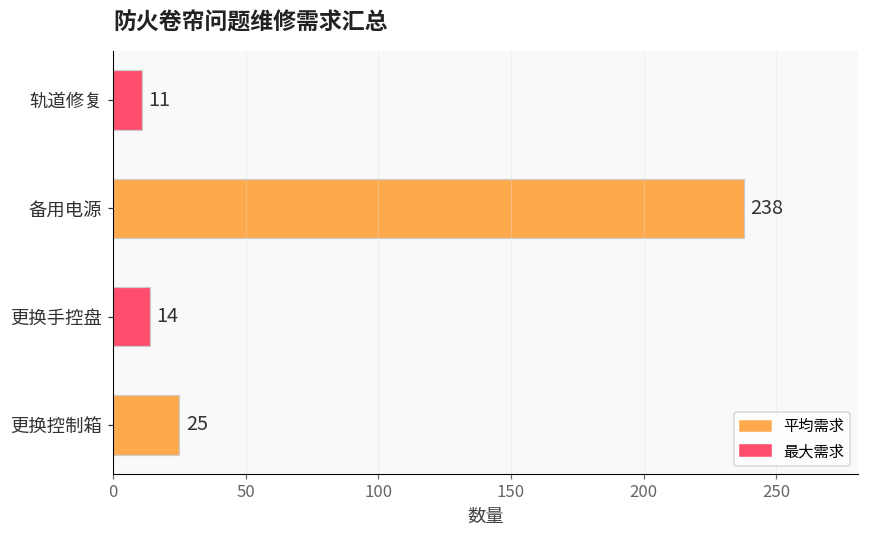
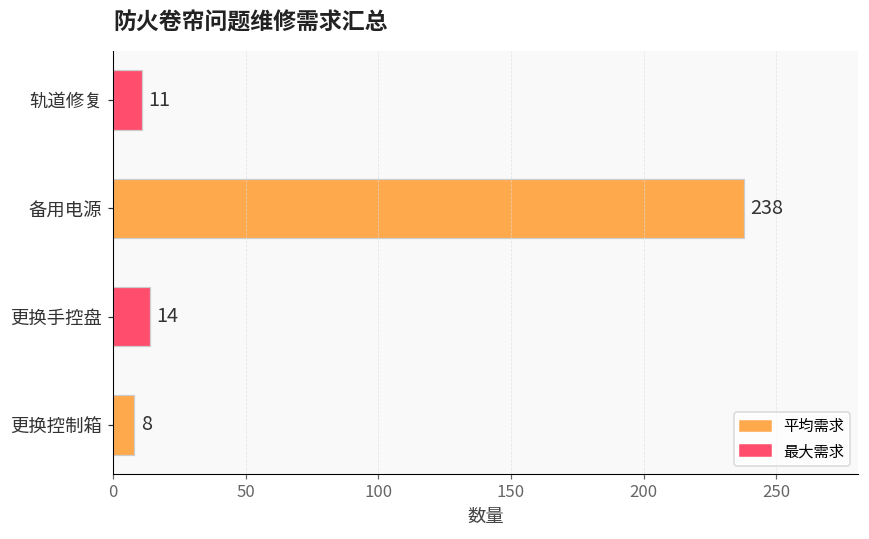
  {
    "轨道修复": 11,
    "备用电源": 238,
    "更换手控盘": 14,
-   "更换控制箱": 25
+   "更换控制箱": 8
  }
